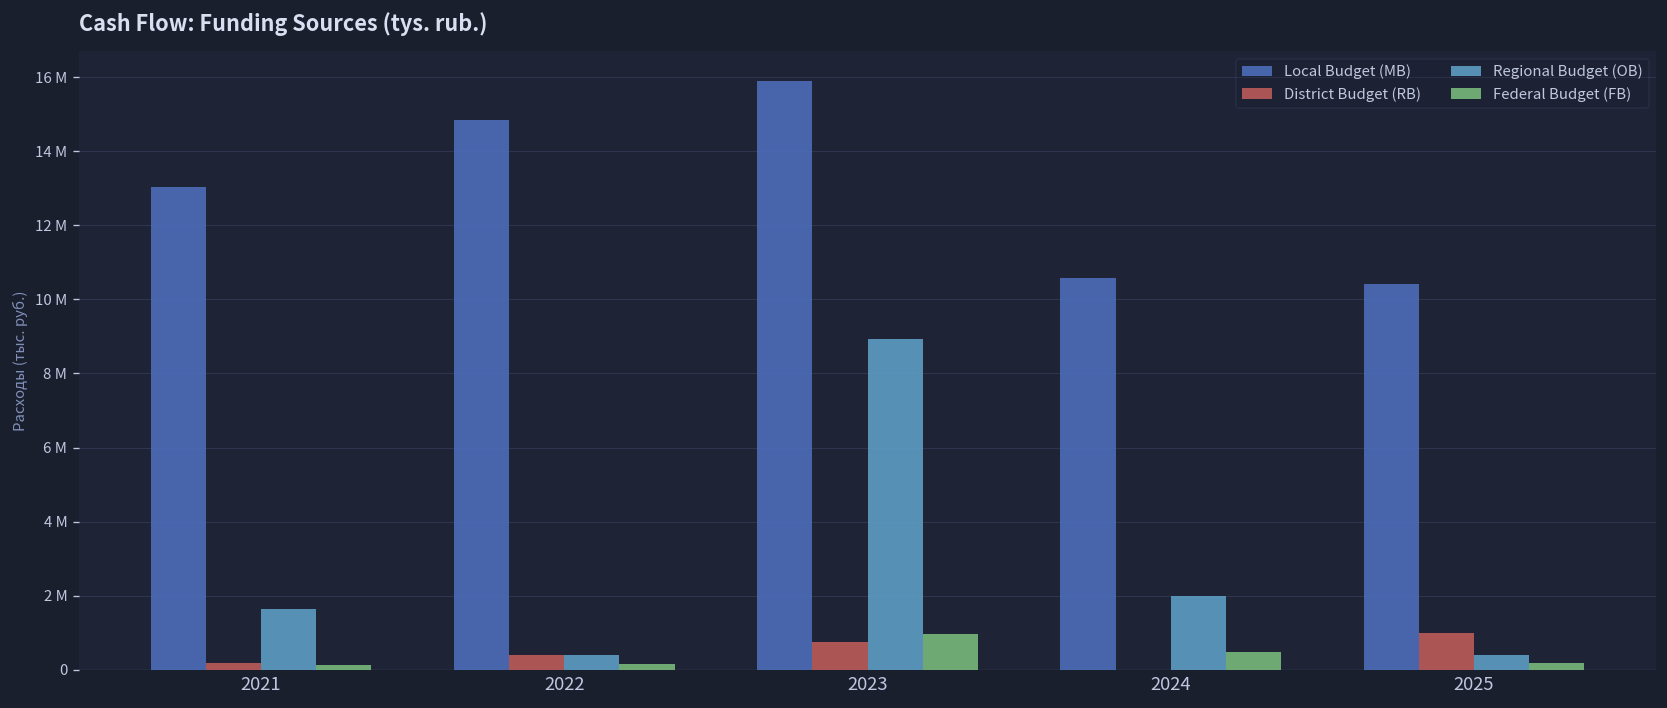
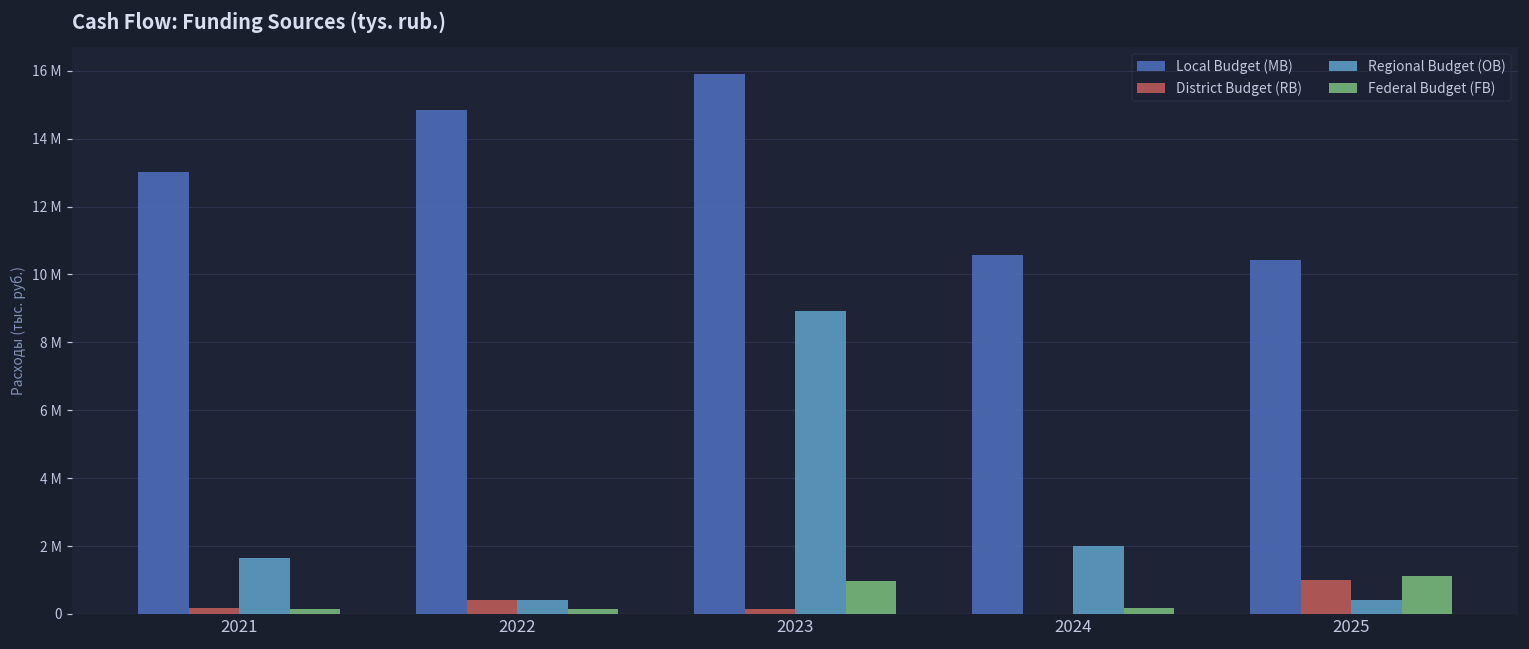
  {
    "District Budget (RB)": {
      "2021": 200000,
      "2022": 400000,
-     "2023": 800000,
+     "2023": 100000,
      "2024": 0,
      "2025": 1000000
    },
    "Federal Budget (FB)": {
      "2021": 100000,
      "2022": 200000,
      "2023": 1000000,
-     "2024": 500000,
-     "2025": 200000
+     "2024": 200000,
+     "2025": 1100000
    }
  }
